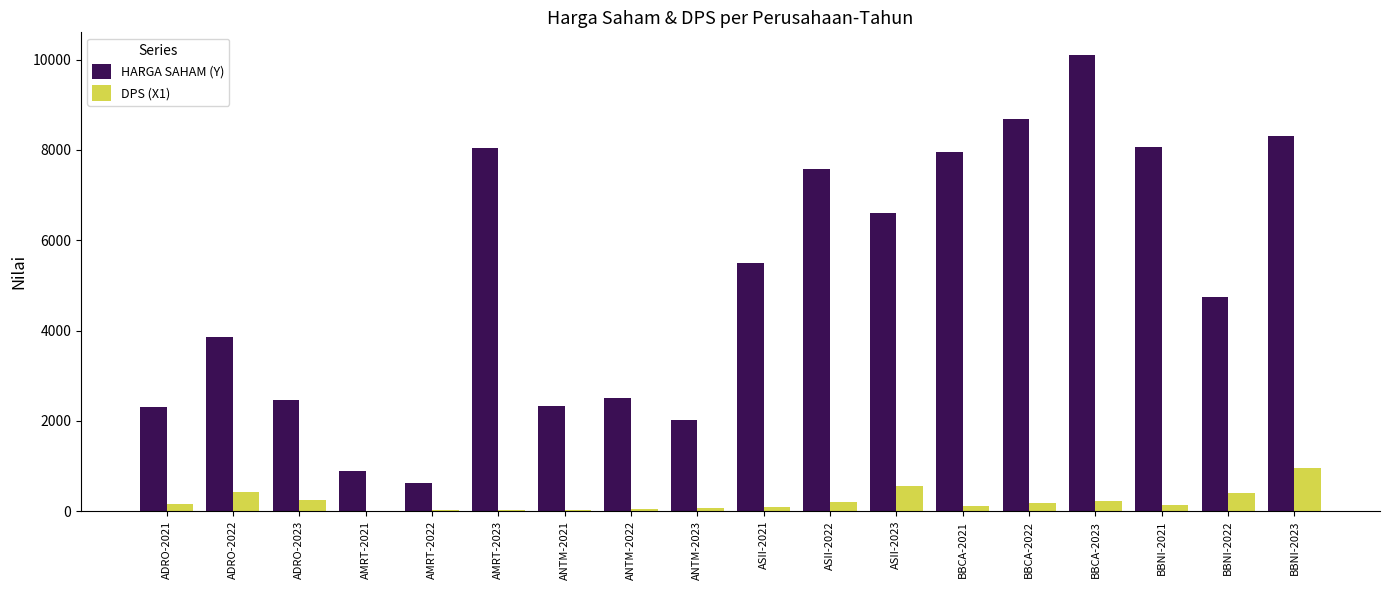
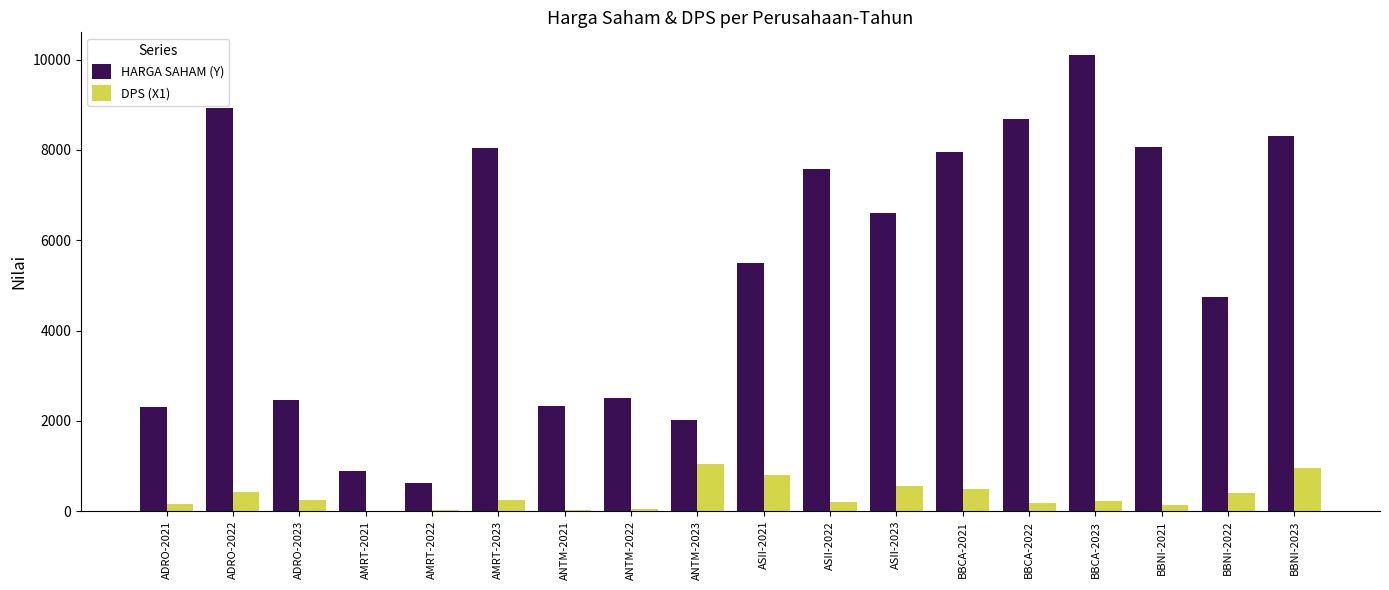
  {
    "HARGA SAHAM (Y)": {
      "ADRO-2021": 2300,
-     "ADRO-2022": 3900,
+     "ADRO-2022": 8900,
      "ADRO-2023": 2500,
      "AMRT-2021": 900,
      "AMRT-2022": 600,
      "AMRT-2023": 8000,
      "ANTM-2021": 2300,
      "ANTM-2022": 2500,
      "ANTM-2023": 2000,
      "ASII-2021": 5500,
      "ASII-2022": 7600,
      "ASII-2023": 6600,
      "BBCA-2021": 8000,
      "BBCA-2022": 8700,
      "BBCA-2023": 10100,
      "BBNI-2021": 8100,
      "BBNI-2022": 4800,
      "BBNI-2023": 8300
    },
    "DPS (X1)": {
      "ADRO-2021": 200,
      "ADRO-2022": 400,
      "ADRO-2023": 200,
-     "AMRT-2023": 0,
-     "ANTM-2023": 100,
-     "ASII-2021": 100,
+     "AMRT-2023": 200,
+     "ANTM-2023": 1000,
+     "ASII-2021": 800,
      "ASII-2022": 200,
      "ASII-2023": 600,
-     "BBCA-2021": 100,
+     "BBCA-2021": 500,
      "BBCA-2022": 200,
      "BBCA-2023": 200,
      "BBNI-2021": 100,
      "BBNI-2022": 400,
      "BBNI-2023": 1000
    }
  }
